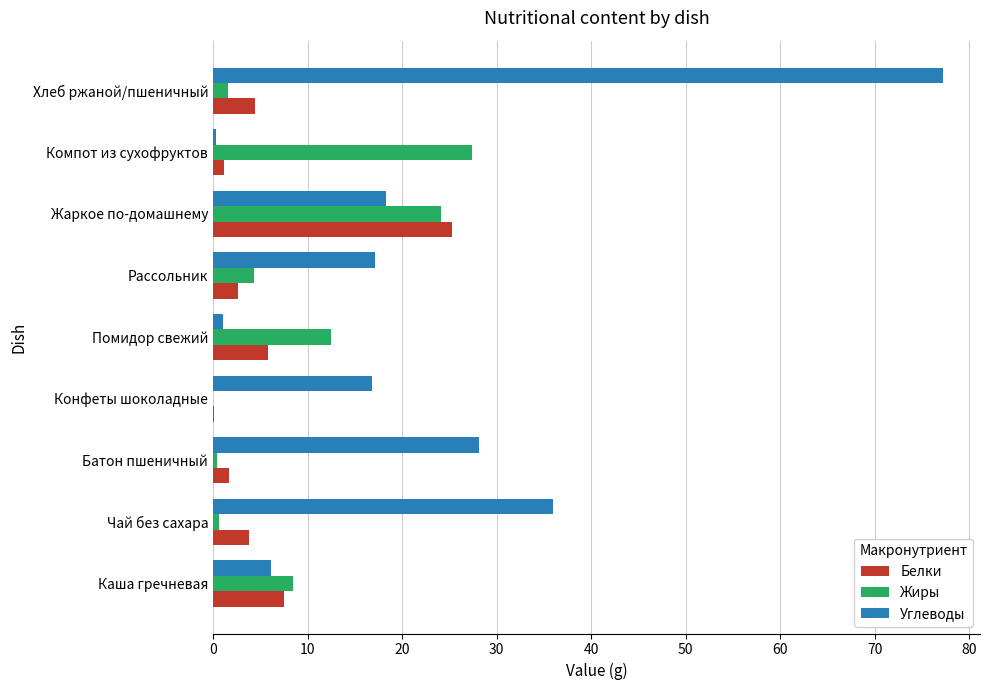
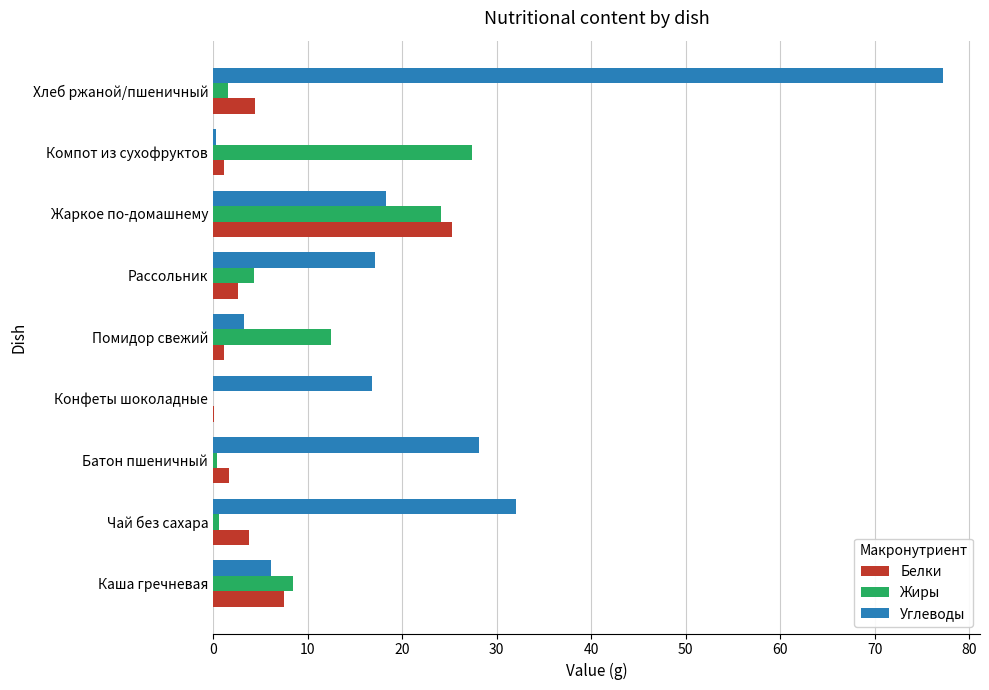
  {
    "Белки": {
      "Хлеб ржаной/пшеничный": 4,
      "Компот из сухофруктов": 1,
      "Жаркое по-домашнему": 25,
      "Рассольник": 3,
-     "Помидор свежий": 6,
+     "Помидор свежий": 1,
      "Батон пшеничный": 2,
      "Чай без сахара": 4,
      "Каша гречневая": 8
    },
    "Жиры": {
      "Хлеб ржаной/пшеничный": 2,
      "Компот из сухофруктов": 27,
      "Жаркое по-домашнему": 24,
      "Рассольник": 4,
      "Помидор свежий": 13,
      "Конфеты шоколадные": 0,
      "Батон пшеничный": 0,
      "Чай без сахара": 1,
      "Каша гречневая": 9
    },
    "Углеводы": {
      "Хлеб ржаной/пшеничный": 77,
      "Компот из сухофруктов": 0,
      "Жаркое по-домашнему": 18,
      "Рассольник": 17,
-     "Помидор свежий": 1,
+     "Помидор свежий": 3,
      "Конфеты шоколадные": 17,
      "Батон пшеничный": 28,
-     "Чай без сахара": 36,
+     "Чай без сахара": 32,
      "Каша гречневая": 6
    }
  }
